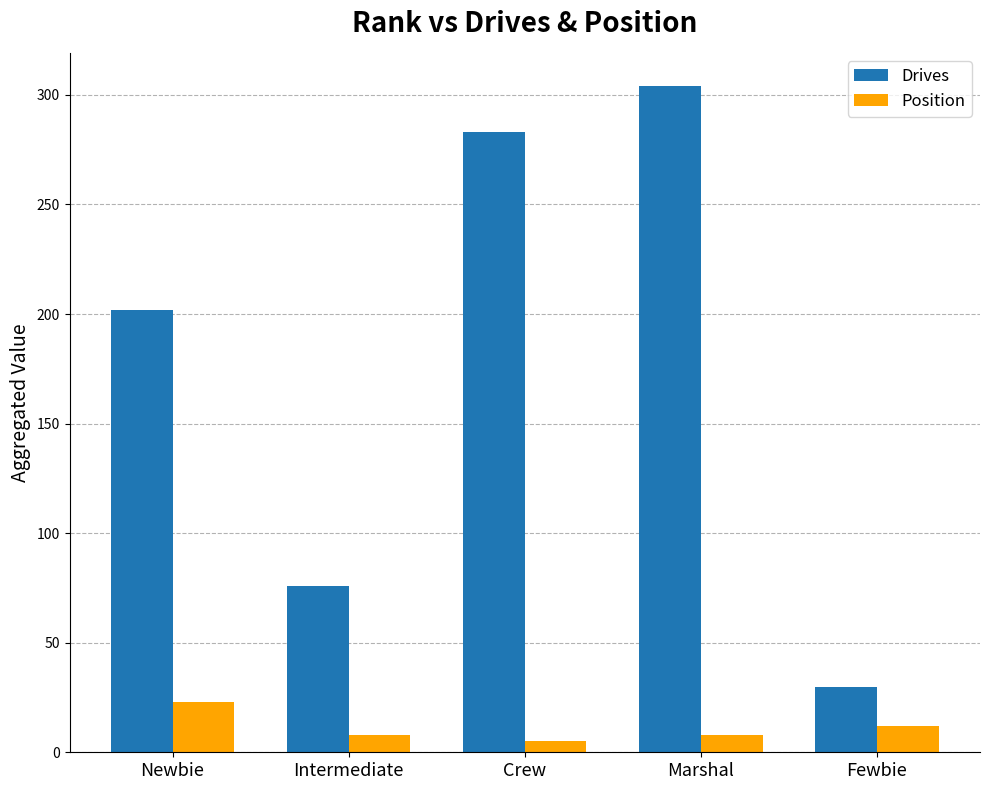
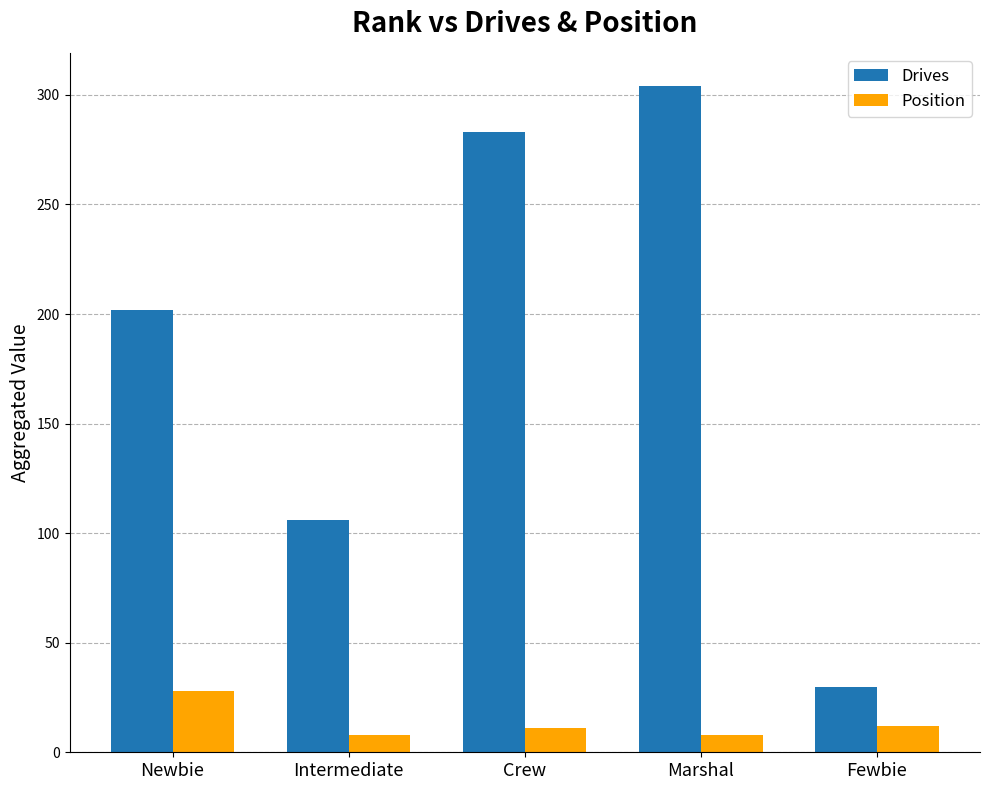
  {
    "Drives": {
      "Newbie": 202,
-     "Intermediate": 76,
+     "Intermediate": 106,
      "Crew": 283,
      "Marshal": 304,
      "Fewbie": 30
    },
    "Position": {
-     "Newbie": 23,
+     "Newbie": 28,
      "Intermediate": 8,
-     "Crew": 5,
+     "Crew": 11,
      "Marshal": 8,
      "Fewbie": 12
    }
  }
